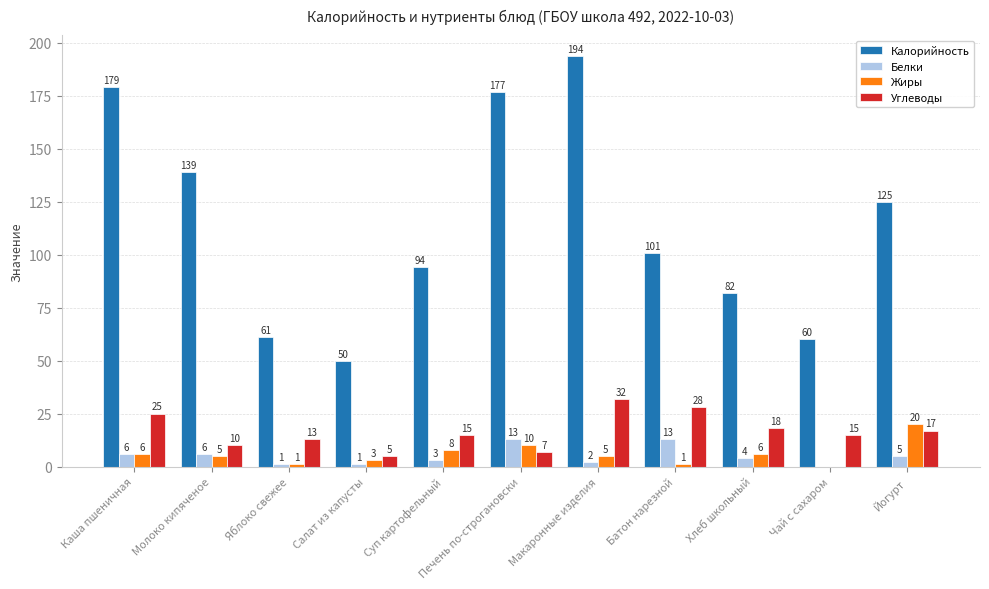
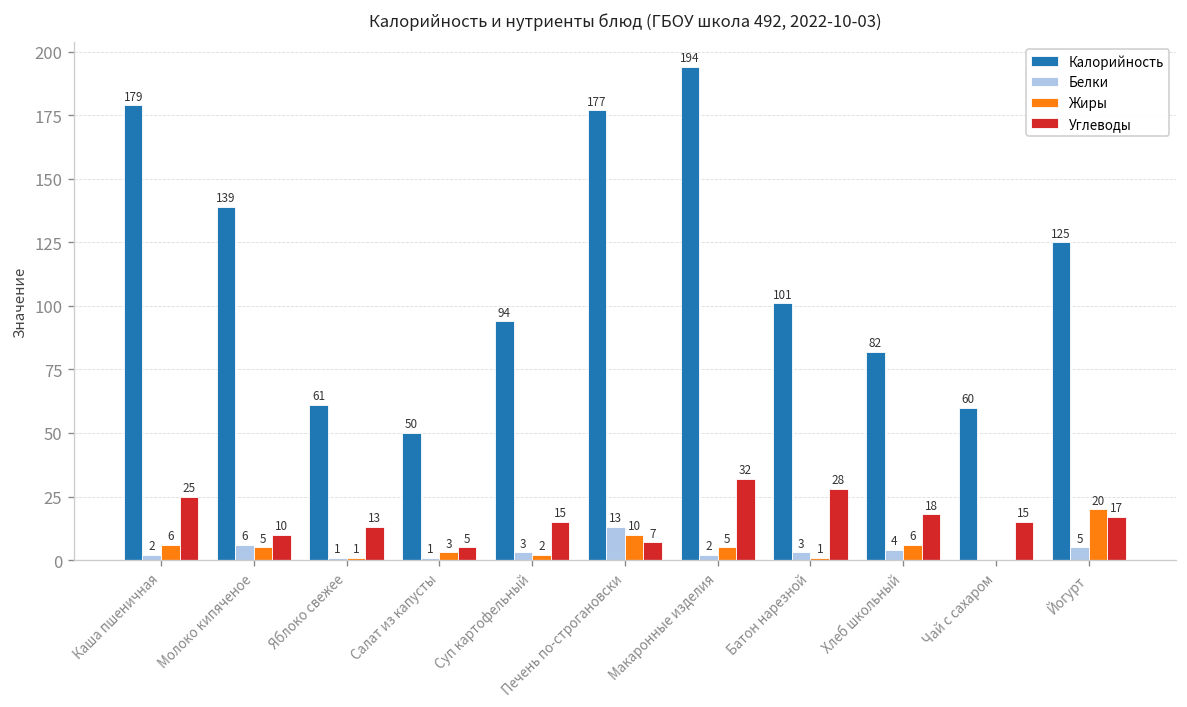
  {
    "Калорийность": {
      "Каша пшеничная": 179,
      "Молоко кипяченое": 139,
      "Яблоко свежее": 61,
      "Салат из капусты": 50,
      "Суп картофельный": 94,
      "Печень по-строгановски": 177,
      "Макаронные изделия": 194,
      "Батон нарезной": 101,
      "Хлеб школьный": 82,
      "Чай с сахаром": 60,
      "Йогурт": 125
    },
    "Белки": {
-     "Каша пшеничная": 6,
+     "Каша пшеничная": 2,
      "Молоко кипяченое": 6,
      "Яблоко свежее": 1,
      "Салат из капусты": 1,
      "Суп картофельный": 3,
      "Печень по-строгановски": 13,
      "Макаронные изделия": 2,
-     "Батон нарезной": 13,
+     "Батон нарезной": 3,
      "Хлеб школьный": 4,
      "Йогурт": 5
    },
    "Жиры": {
      "Каша пшеничная": 6,
      "Молоко кипяченое": 5,
      "Яблоко свежее": 1,
      "Салат из капусты": 3,
-     "Суп картофельный": 8,
+     "Суп картофельный": 2,
      "Печень по-строгановски": 10,
      "Макаронные изделия": 5,
      "Батон нарезной": 1,
      "Хлеб школьный": 6,
      "Йогурт": 20
    },
    "Углеводы": {
      "Каша пшеничная": 25,
      "Молоко кипяченое": 10,
      "Яблоко свежее": 13,
      "Салат из капусты": 5,
      "Суп картофельный": 15,
      "Печень по-строгановски": 7,
      "Макаронные изделия": 32,
      "Батон нарезной": 28,
      "Хлеб школьный": 18,
      "Чай с сахаром": 15,
      "Йогурт": 17
    }
  }
